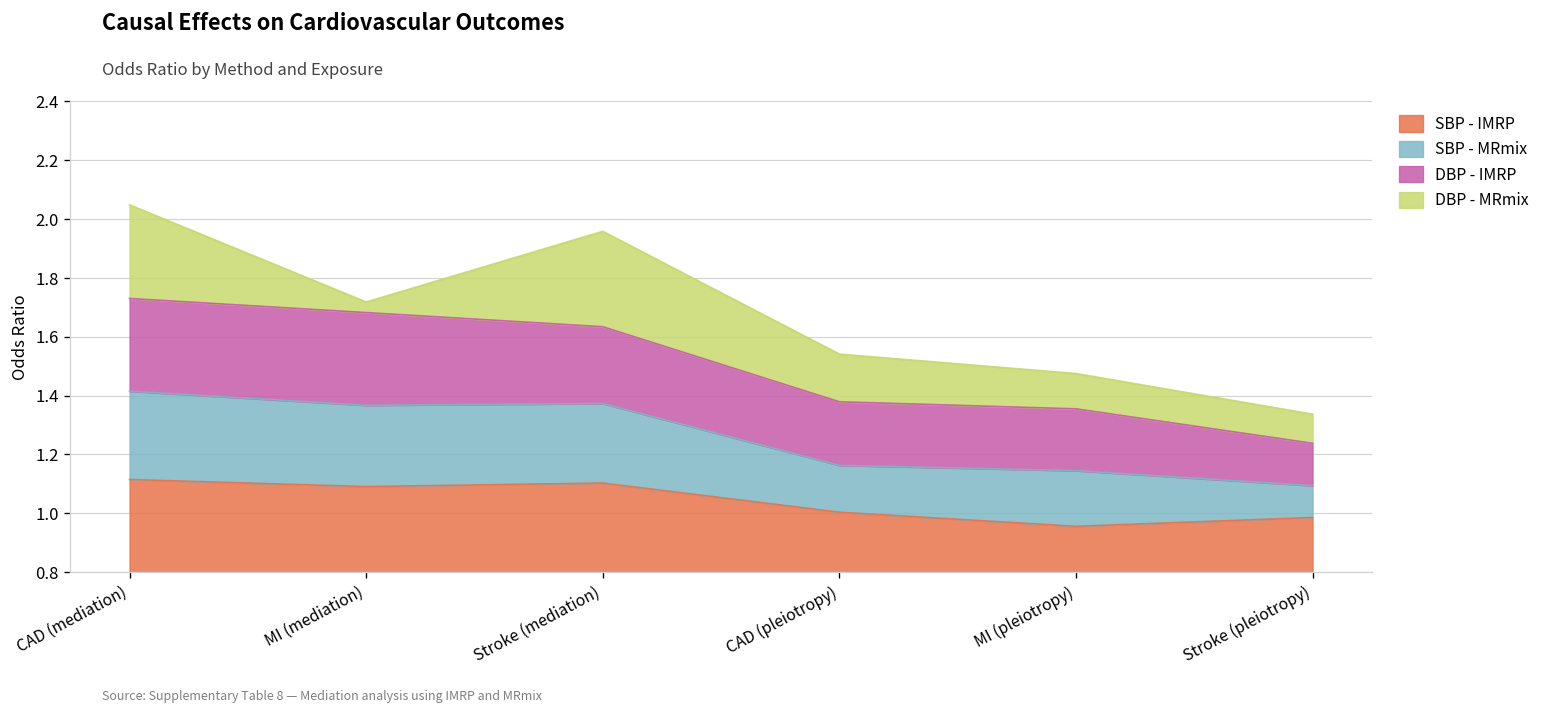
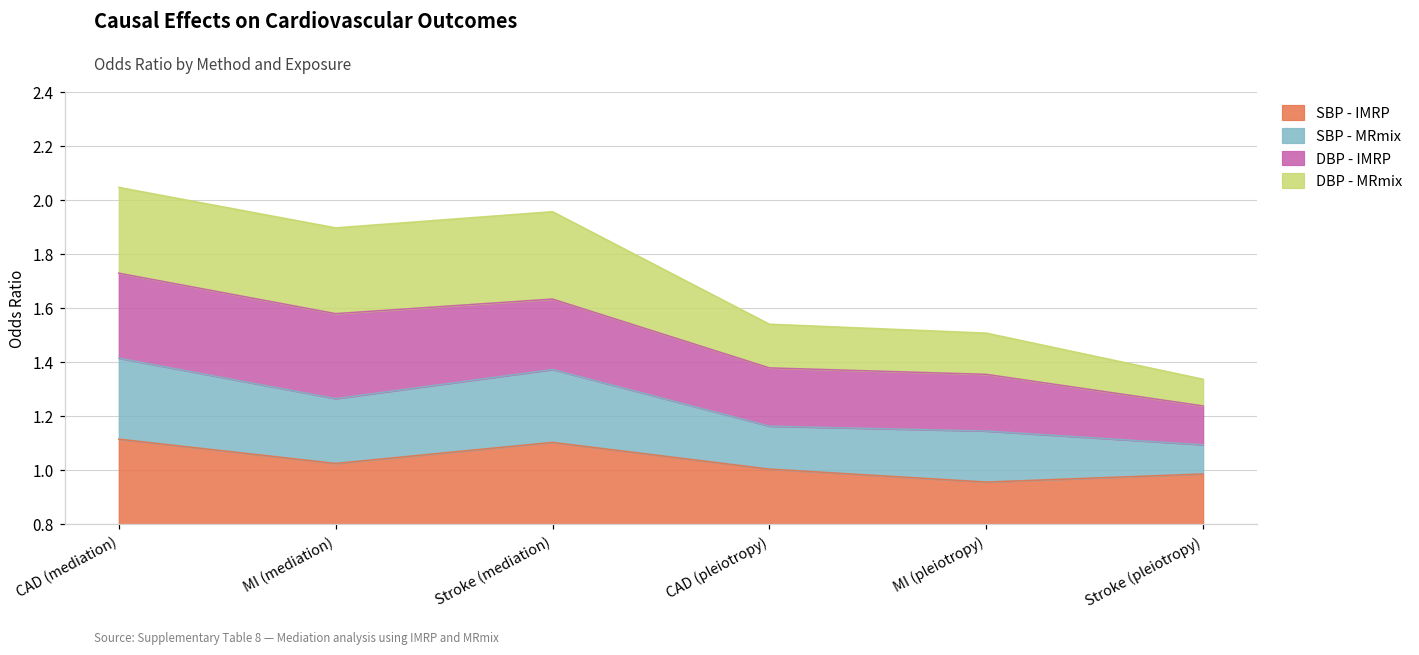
  {
    "SBP - IMRP": {
      "CAD (mediation)": 1.12,
-     "MI (mediation)": 1.09,
+     "MI (mediation)": 1.03,
      "Stroke (mediation)": 1.10,
      "CAD (pleiotropy)": 1.00,
      "MI (pleiotropy)": 0.96,
      "Stroke (pleiotropy)": 0.99
    },
    "SBP - MRmix": {
-     "MI (mediation)": 0.28
+     "MI (mediation)": 0.24
    },
    "DBP - IMRP": {
      "MI (mediation)": 0.31
    },
    "DBP - MRmix": {
-     "MI (mediation)": 0.04,
-     "MI (pleiotropy)": 0.12
+     "MI (mediation)": 0.32,
+     "MI (pleiotropy)": 0.15
    }
  }
